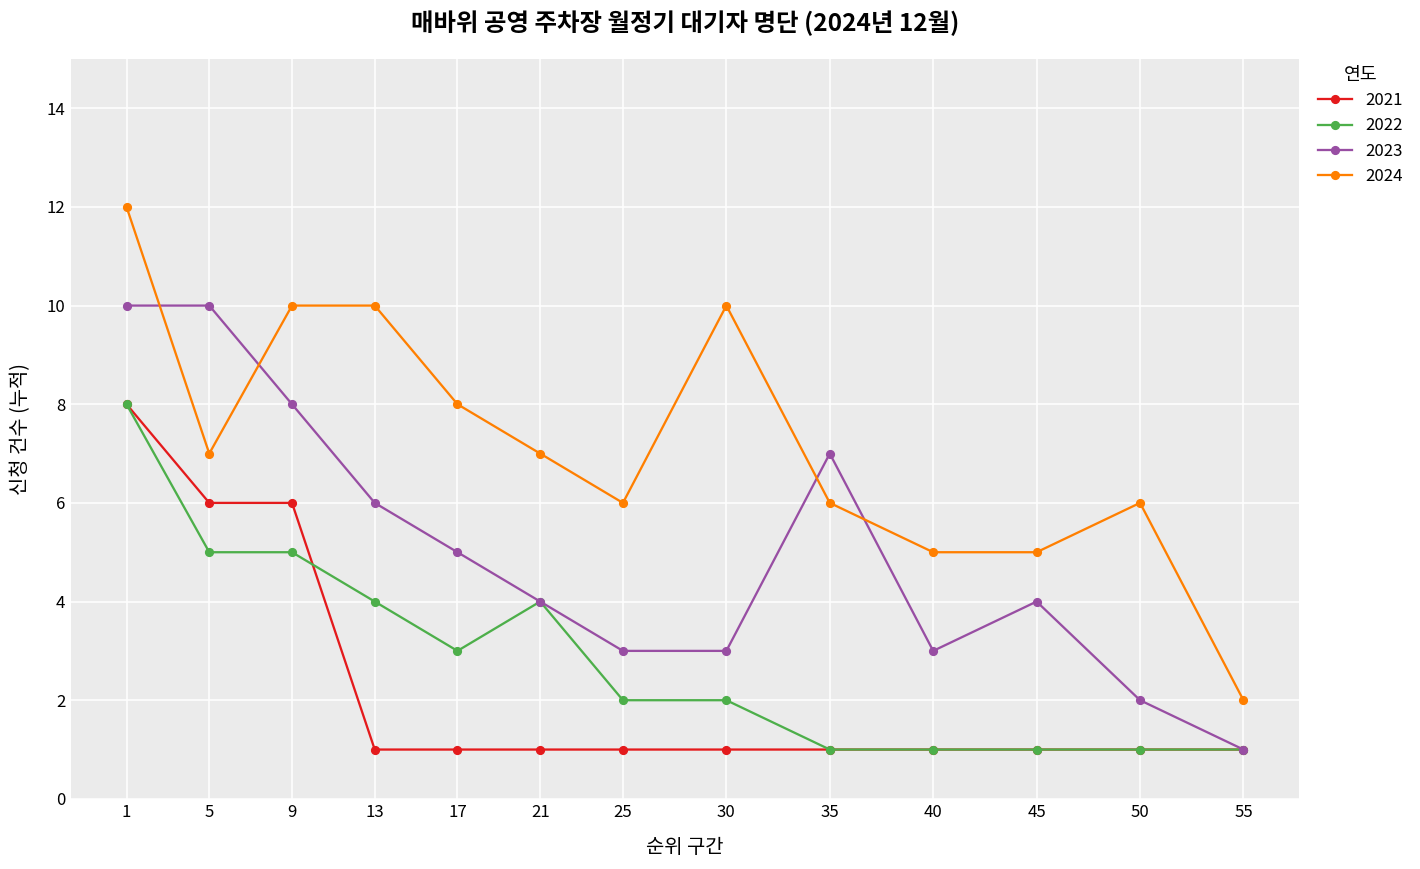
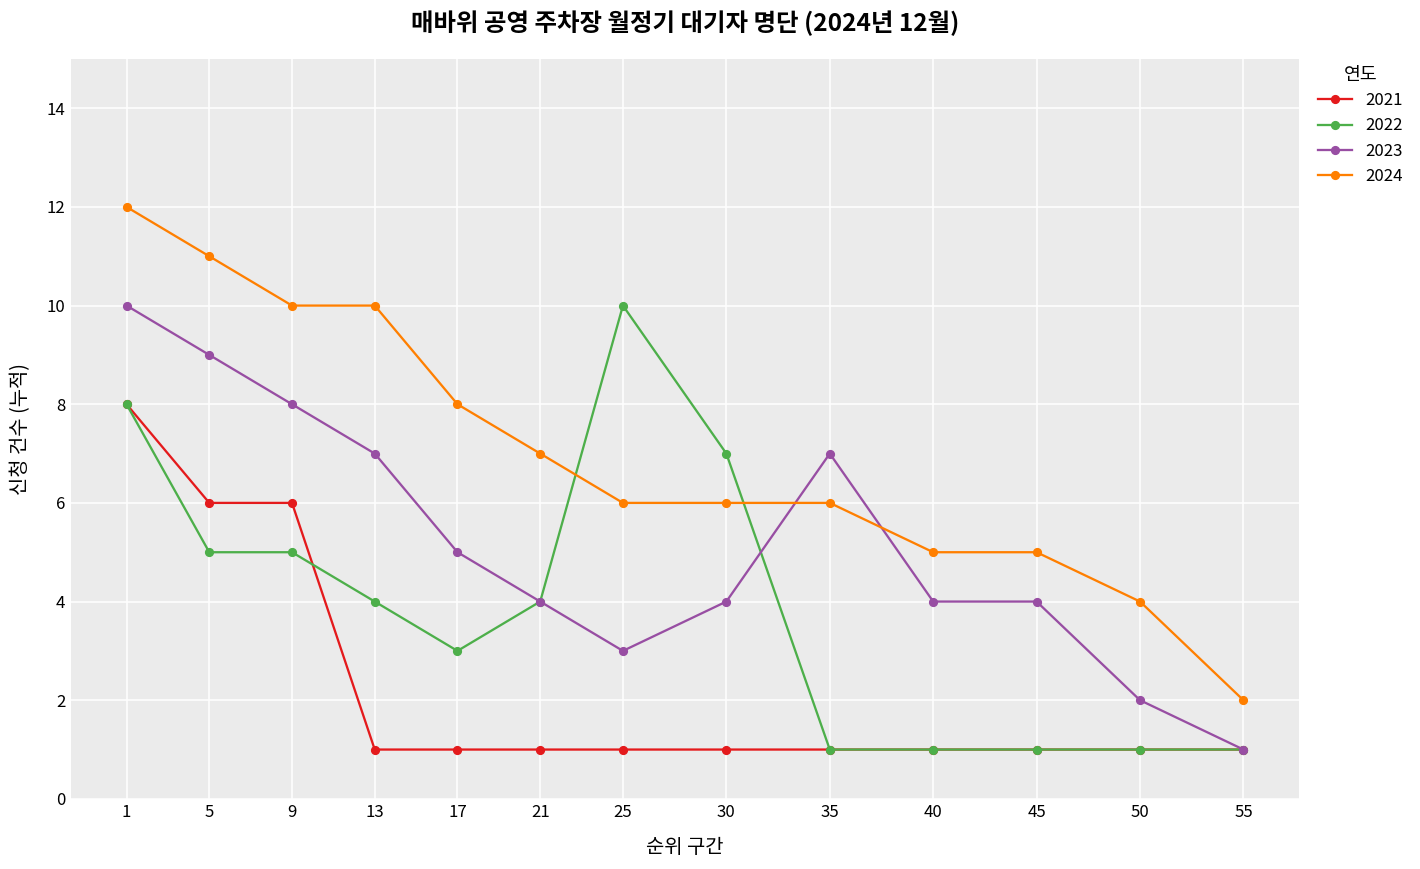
  {
    "2021": {
      "5": 6,
      "9": 6,
      "13": 1,
      "17": 1,
      "21": 1,
      "25": 1,
      "30": 1
    },
    "2022": {
      "5": 5,
      "9": 5,
      "13": 4,
      "17": 3,
-     "25": 2,
-     "30": 2
+     "25": 10,
+     "30": 7
    },
    "2023": {
      "1": 10,
-     "5": 10,
+     "5": 9,
      "9": 8,
-     "13": 6,
+     "13": 7,
      "17": 5,
      "25": 3,
-     "30": 3,
+     "30": 4,
      "35": 7,
-     "40": 3,
+     "40": 4,
      "45": 4,
      "50": 2
    },
    "2024": {
      "1": 12,
-     "5": 7,
+     "5": 11,
      "9": 10,
      "13": 10,
      "17": 8,
      "21": 7,
      "25": 6,
-     "30": 10,
+     "30": 6,
      "35": 6,
      "40": 5,
      "45": 5,
-     "50": 6,
+     "50": 4,
      "55": 2
    }
  }
